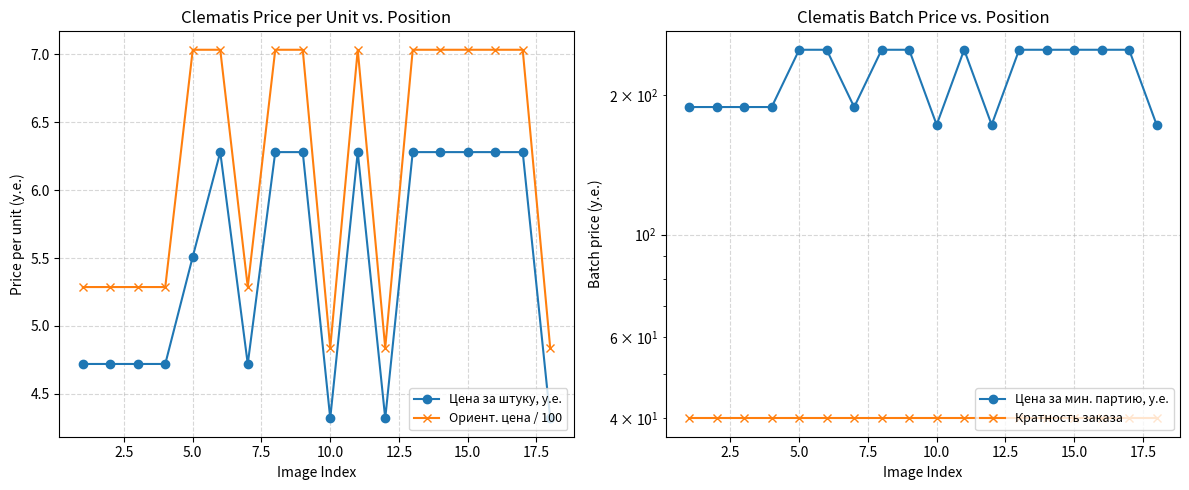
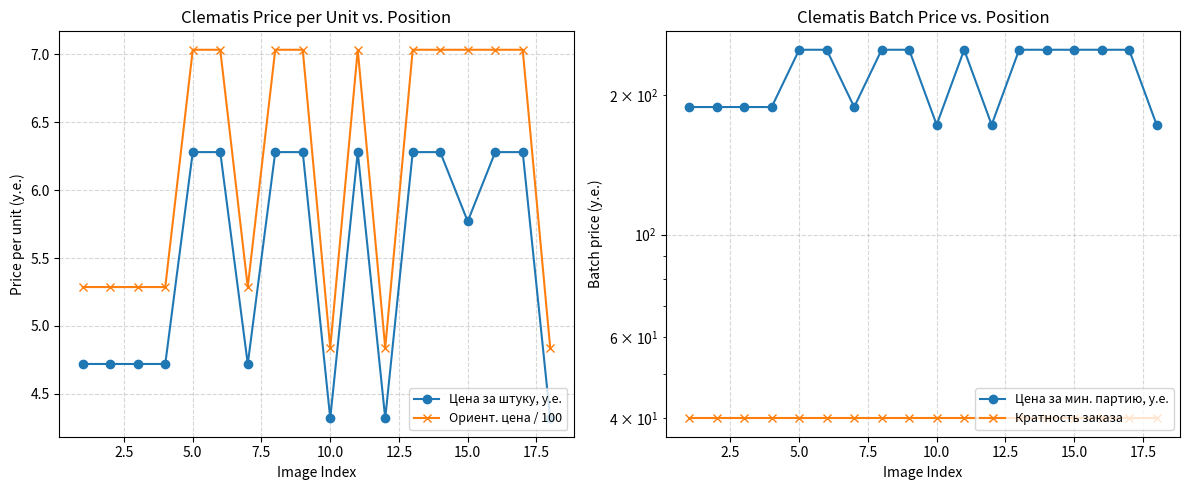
  {
    "Clematis Price per Unit vs. Position": {
      "Цена за штуку, у.е.": {
-       "5.0": 5.51,
+       "5.0": 6.28,
        "10.0": 4.32,
-       "15.0": 6.28
+       "15.0": 5.77
      },
      "Ориент. цена / 100": {
        "5.0": 7.03,
        "10.0": 4.84,
        "15.0": 7.03
      }
    }
  }
